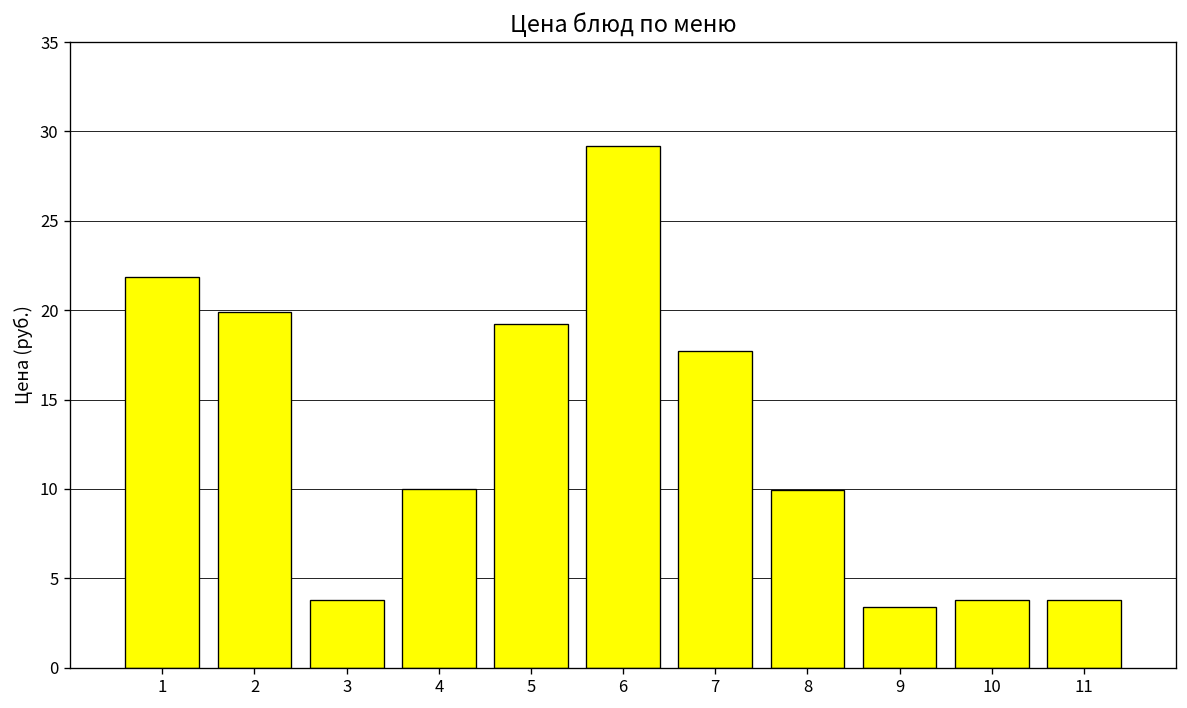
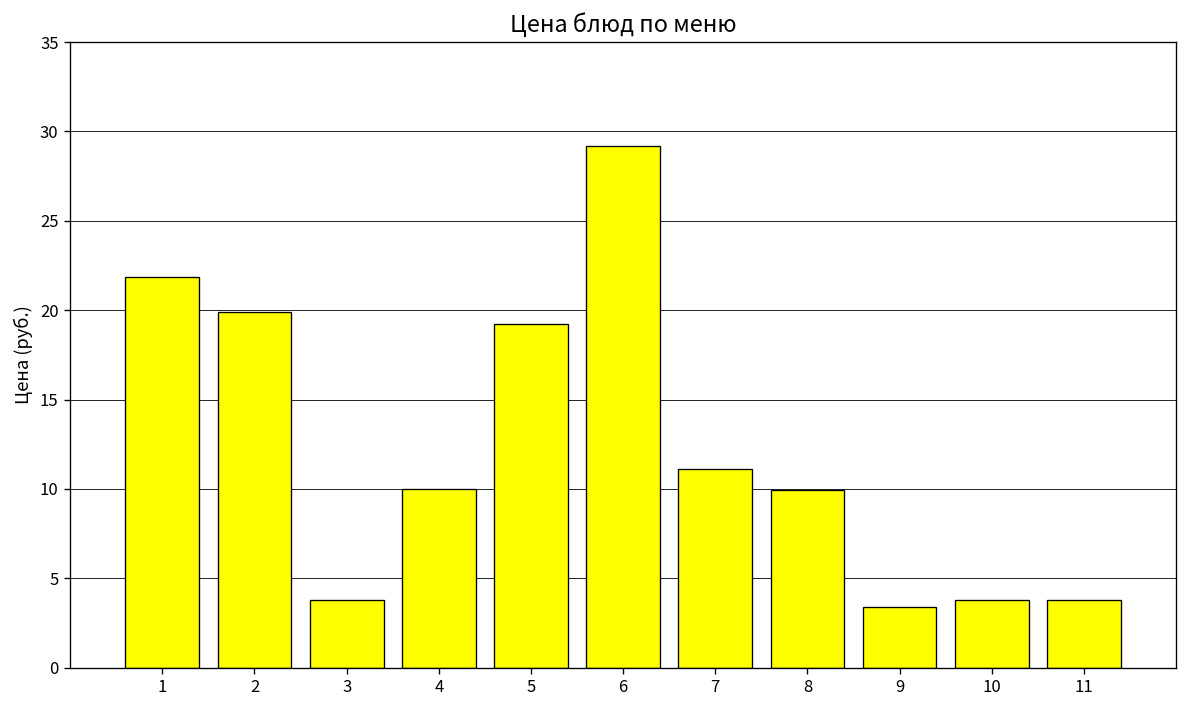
  {
    "1": 21.8,
    "2": 19.9,
    "3": 3.8,
    "4": 10.0,
    "5": 19.2,
    "6": 29.2,
-   "7": 17.7,
+   "7": 11.1,
    "8": 9.9,
    "9": 3.4,
    "10": 3.8,
    "11": 3.8
  }
